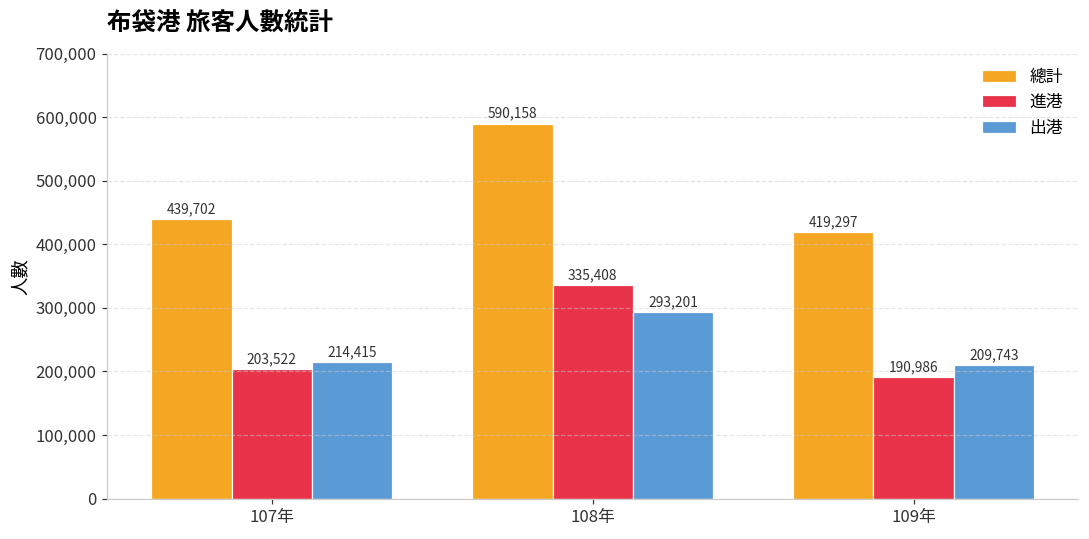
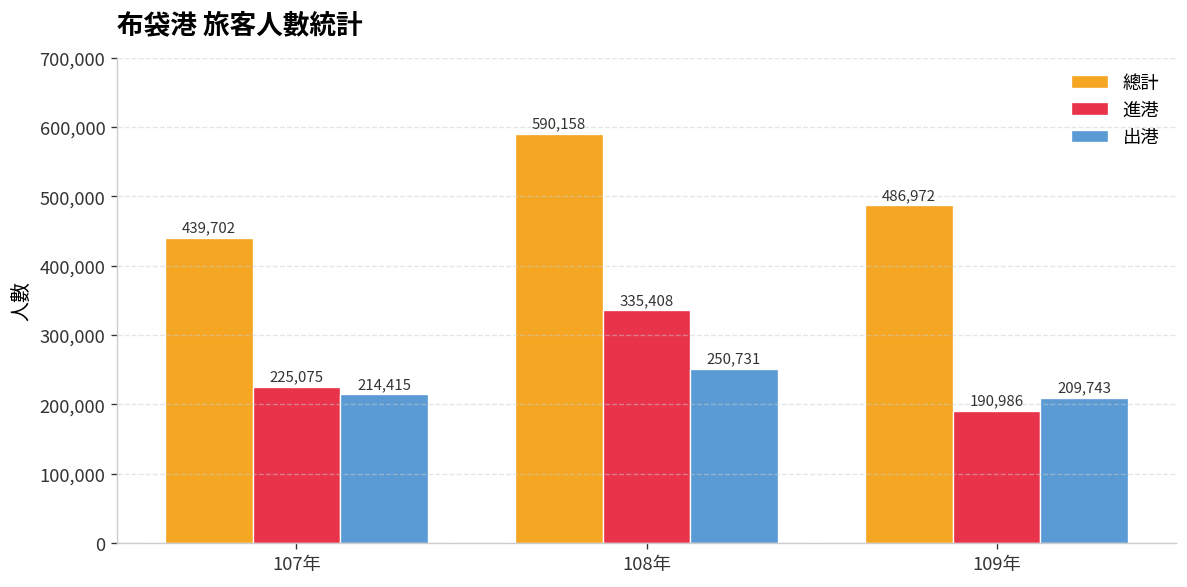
  {
    "總計": {
      "107年": "439,702",
      "108年": "590,158",
-     "109年": "419,297"
+     "109年": "486,972"
    },
    "進港": {
-     "107年": "203,522",
+     "107年": "225,075",
      "108年": "335,408",
      "109年": "190,986"
    },
    "出港": {
      "107年": "214,415",
-     "108年": "293,201",
+     "108年": "250,731",
      "109年": "209,743"
    }
  }
